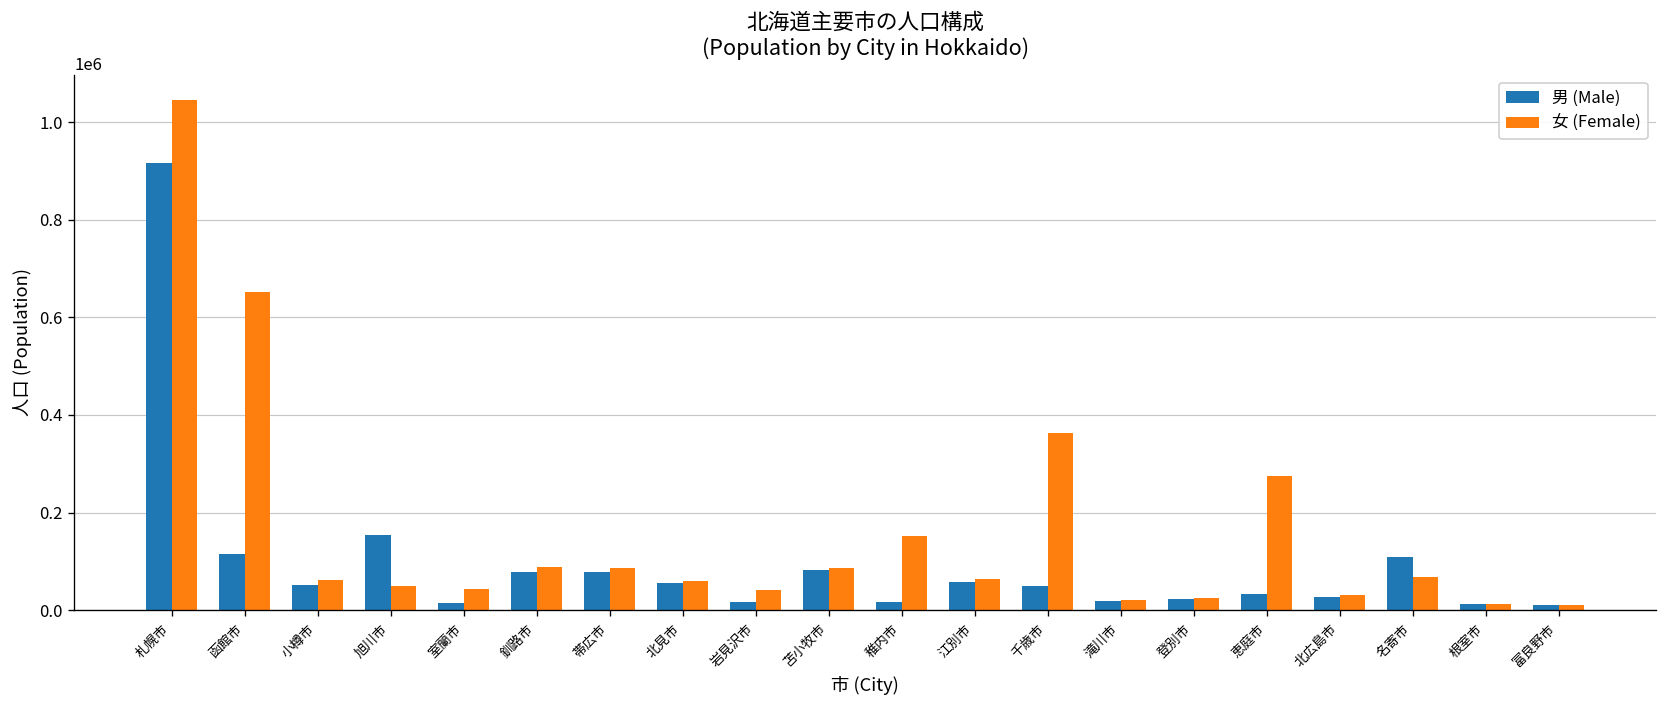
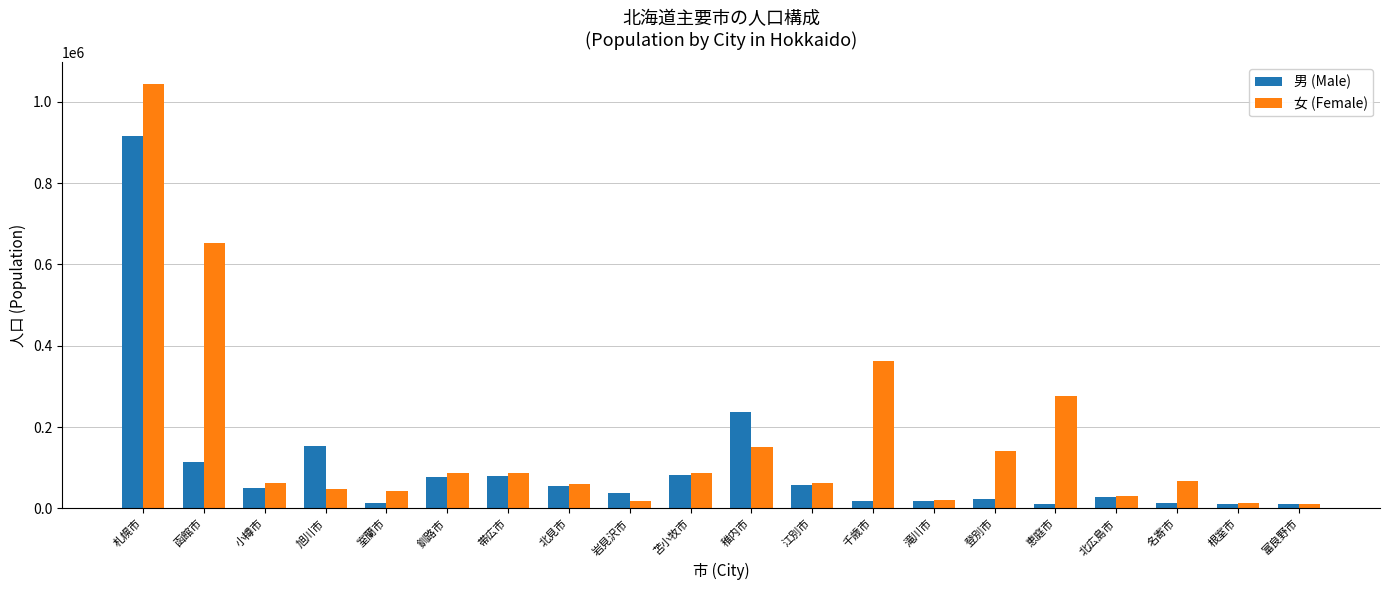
  {
    "男 (Male)": {
      "札幌市": 920000,
      "函館市": 110000,
      "小樽市": 50000,
      "旭川市": 150000,
      "室蘭市": 10000,
      "釧路市": 80000,
      "帯広市": 80000,
      "北見市": 50000,
-     "岩見沢市": 20000,
+     "岩見沢市": 40000,
      "苫小牧市": 80000,
-     "稚内市": 20000,
+     "稚内市": 240000,
      "江別市": 60000,
-     "千歳市": 50000,
+     "千歳市": 20000,
      "滝川市": 20000,
      "登別市": 20000,
-     "恵庭市": 30000,
+     "恵庭市": 10000,
      "北広島市": 30000,
-     "名寄市": 110000,
+     "名寄市": 10000,
      "根室市": 10000,
      "富良野市": 10000
    },
    "女 (Female)": {
      "札幌市": 1040000,
      "函館市": 650000,
      "小樽市": 60000,
      "旭川市": 50000,
      "室蘭市": 40000,
      "釧路市": 90000,
      "帯広市": 90000,
      "北見市": 60000,
-     "岩見沢市": 40000,
+     "岩見沢市": 20000,
      "苫小牧市": 90000,
      "稚内市": 150000,
      "江別市": 60000,
      "千歳市": 360000,
      "滝川市": 20000,
-     "登別市": 20000,
+     "登別市": 140000,
      "恵庭市": 280000,
      "北広島市": 30000,
      "名寄市": 70000,
      "根室市": 10000,
      "富良野市": 10000
    }
  }
